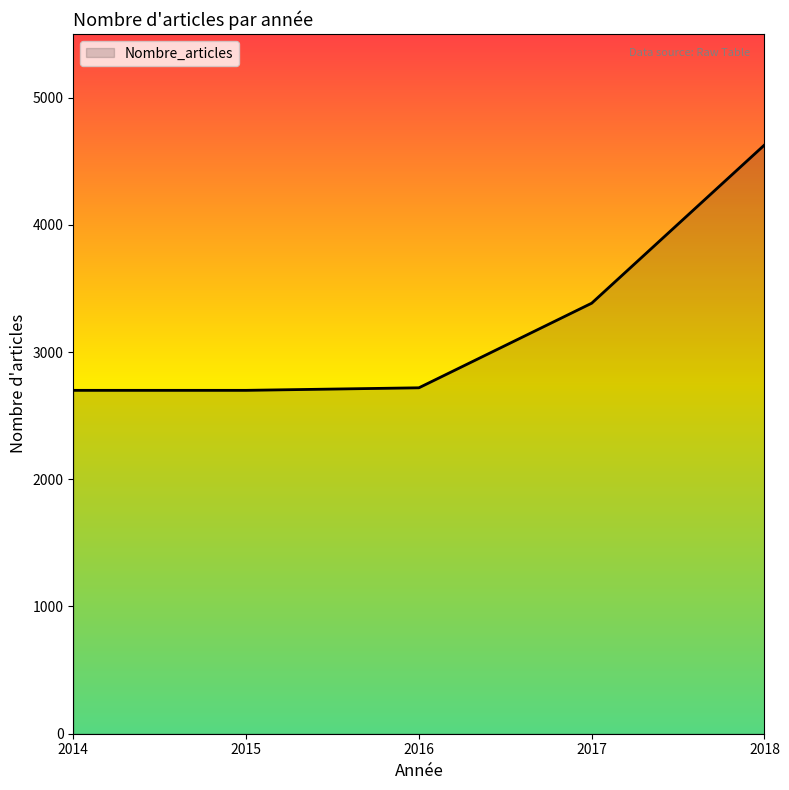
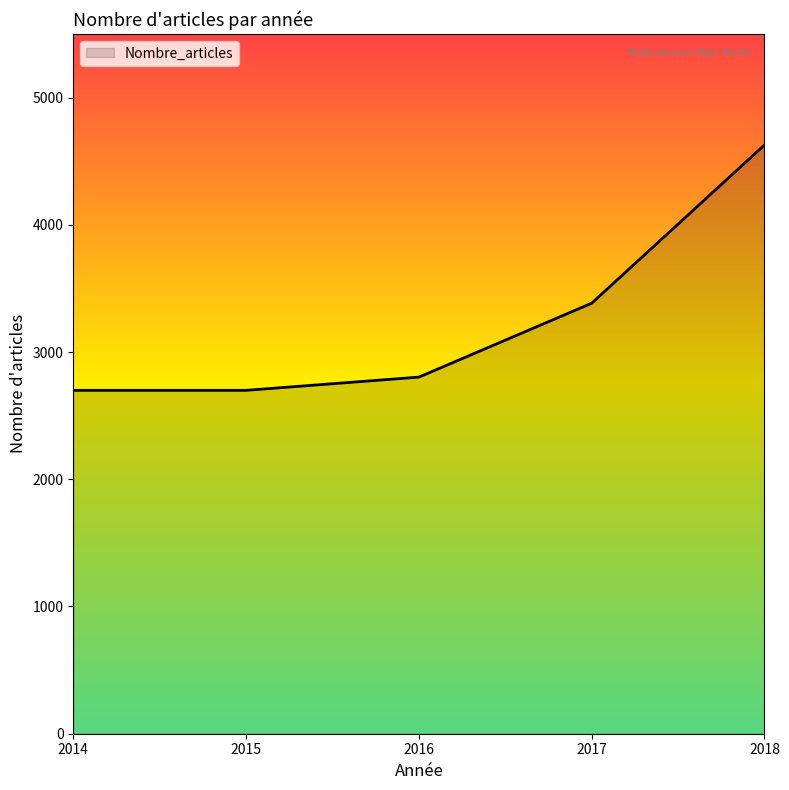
  {
    "2014": 2700,
    "2015": 2700,
-   "2016": 2720,
+   "2016": 2800,
    "2017": 3380,
    "2018": 4630
  }
